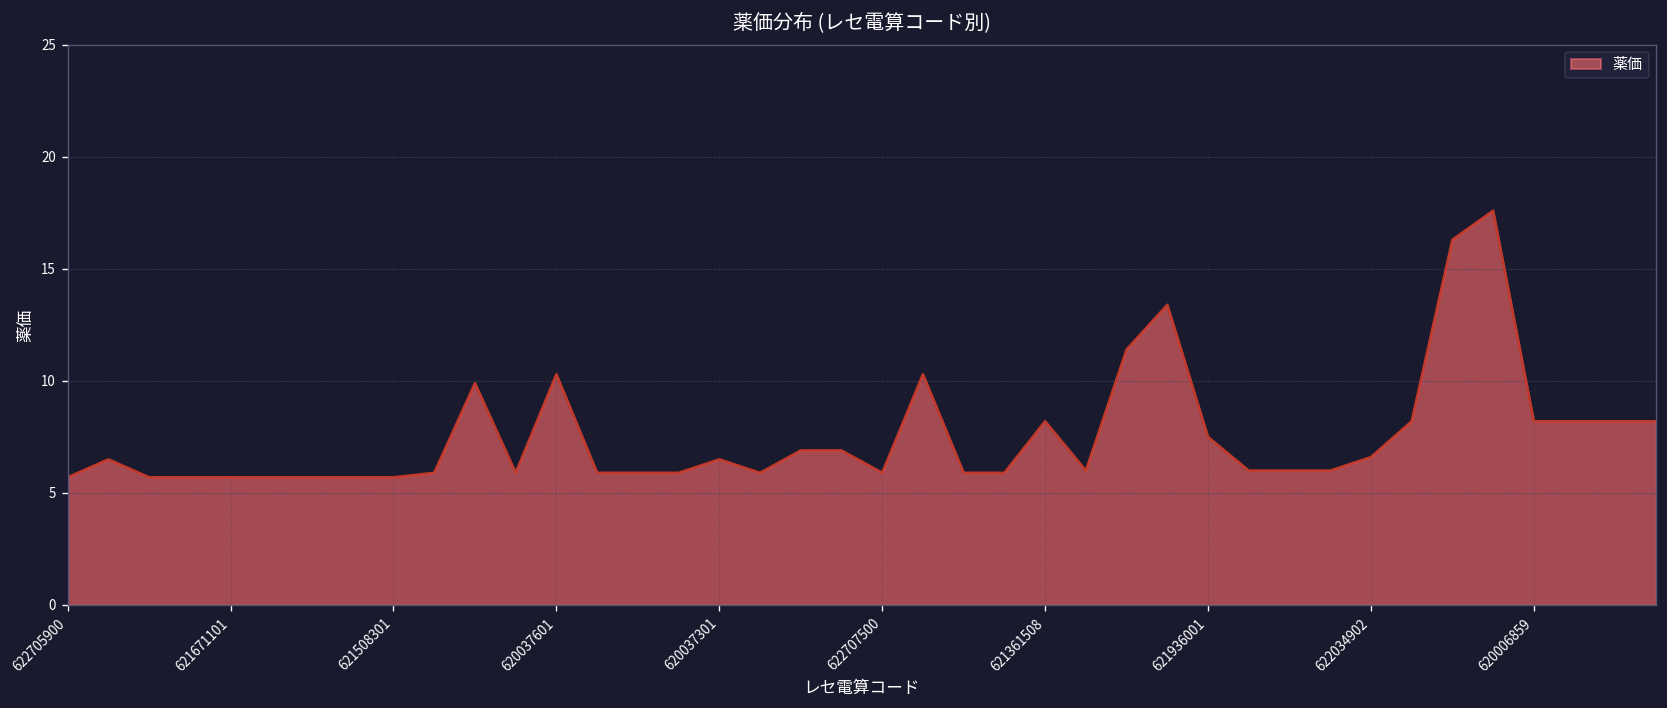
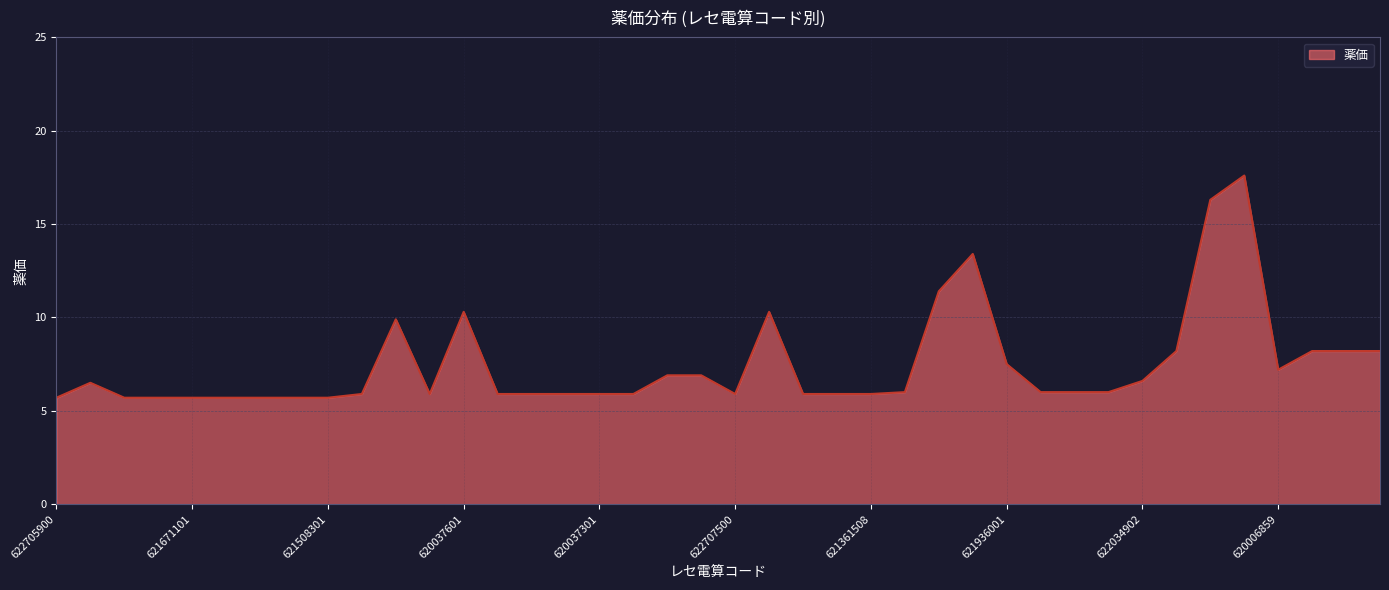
  {
    "622705900": 5.7,
    "621671101": 5.7,
    "621508301": 5.7,
    "620037601": 10.3,
-   "620037301": 6.5,
+   "620037301": 5.9,
    "622707500": 5.9,
-   "621361508": 8.2,
+   "621361508": 5.9,
    "621936001": 7.5,
    "622034902": 6.6,
-   "620006859": 8.2
+   "620006859": 7.2
  }
